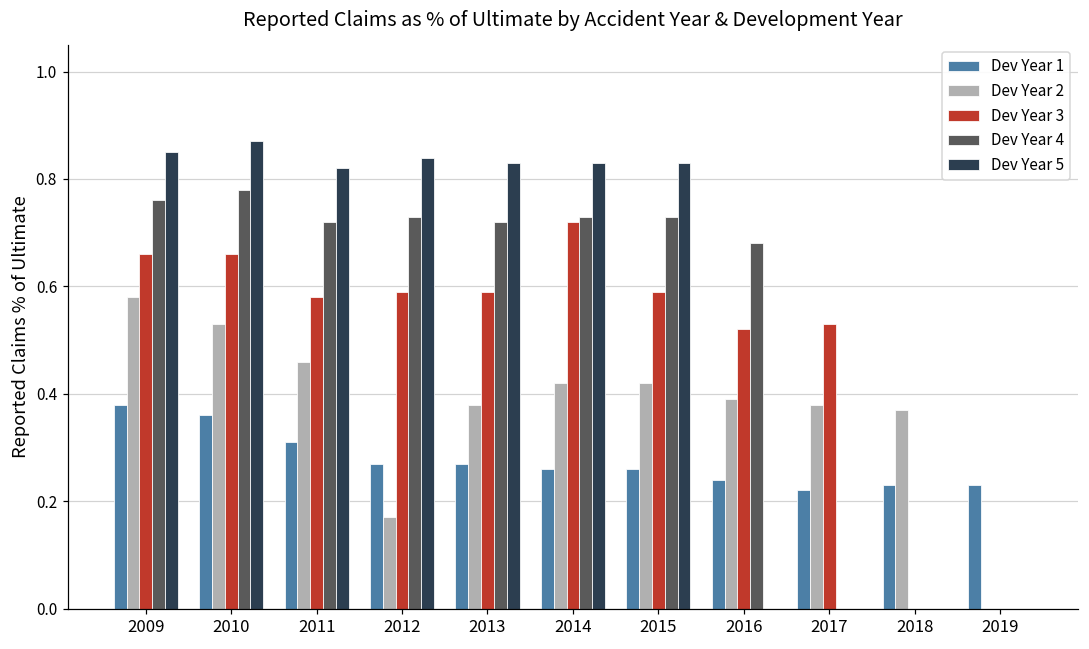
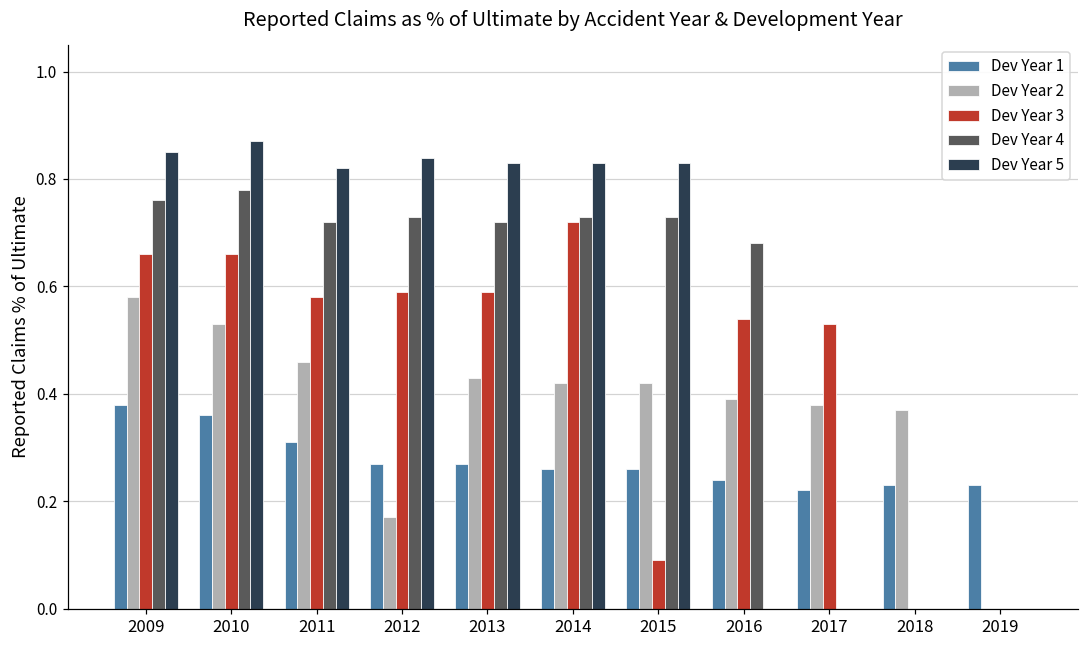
  {
    "Dev Year 1": {
      "2009": 0.38,
      "2010": 0.36,
      "2011": 0.31,
      "2012": 0.27,
      "2013": 0.27,
      "2014": 0.26,
      "2015": 0.26,
      "2016": 0.24,
      "2017": 0.22,
      "2018": 0.23,
      "2019": 0.23
    },
    "Dev Year 2": {
      "2009": 0.58,
      "2010": 0.53,
      "2011": 0.46,
      "2012": 0.17,
-     "2013": 0.38,
+     "2013": 0.43,
      "2014": 0.42,
      "2015": 0.42,
      "2016": 0.39,
      "2017": 0.38,
      "2018": 0.37,
      "2019": 0.00
    },
    "Dev Year 3": {
      "2009": 0.66,
      "2010": 0.66,
      "2011": 0.58,
      "2012": 0.59,
      "2013": 0.59,
      "2014": 0.72,
-     "2015": 0.59,
-     "2016": 0.52,
+     "2015": 0.09,
+     "2016": 0.54,
      "2017": 0.53,
      "2018": 0.00,
      "2019": 0.00
    }
  }
